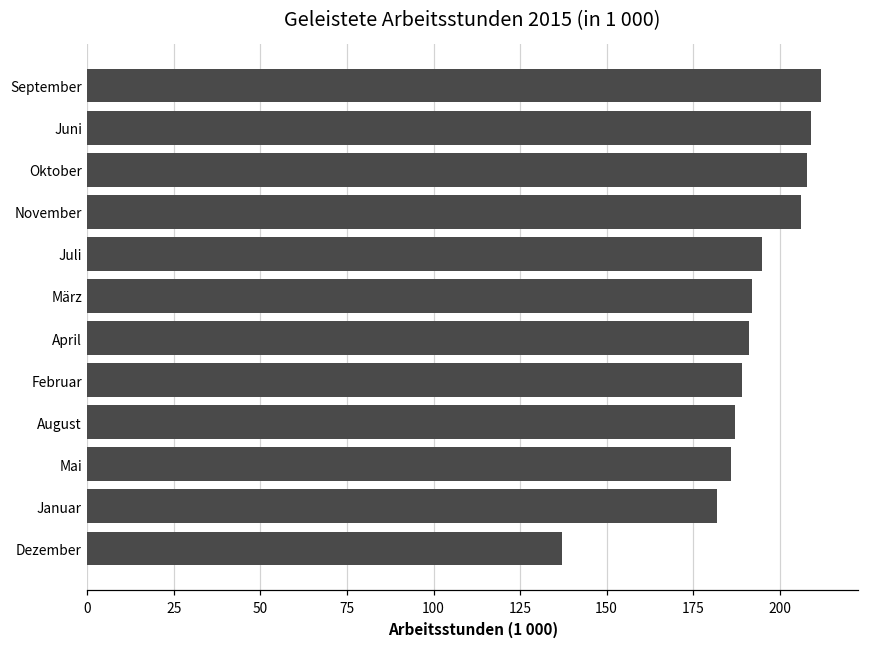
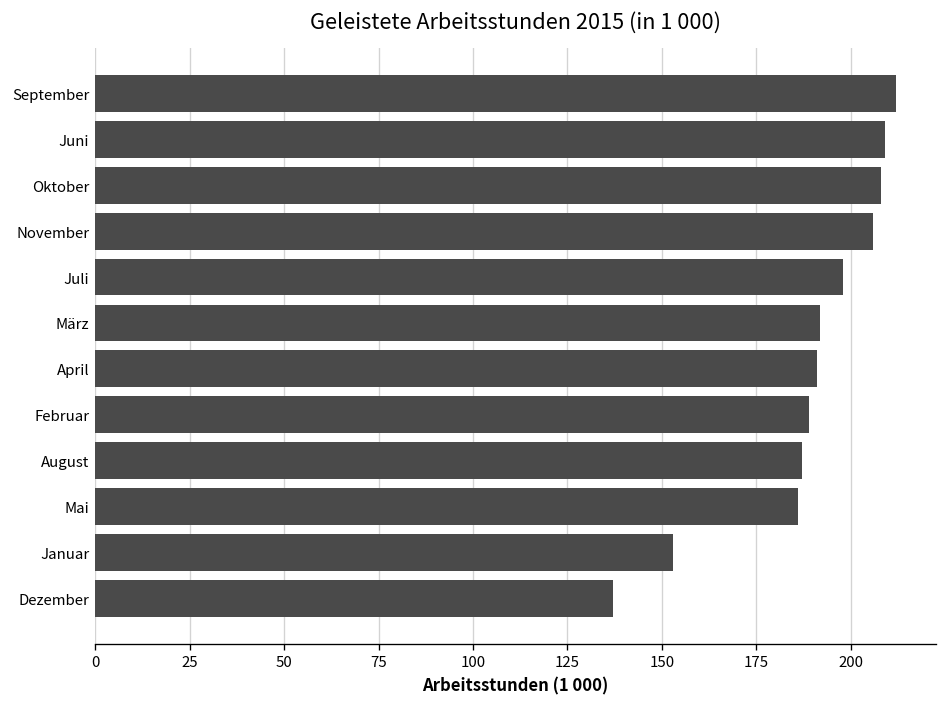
  {
    "September": 212,
    "Juni": 209,
    "Oktober": 208,
    "November": 206,
-   "Juli": 195,
+   "Juli": 198,
    "März": 192,
    "April": 191,
    "Februar": 189,
    "August": 187,
    "Mai": 186,
-   "Januar": 182,
+   "Januar": 153,
    "Dezember": 137
  }
